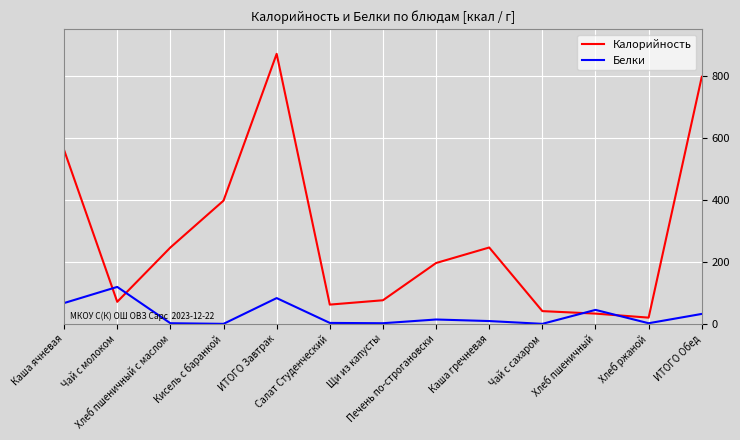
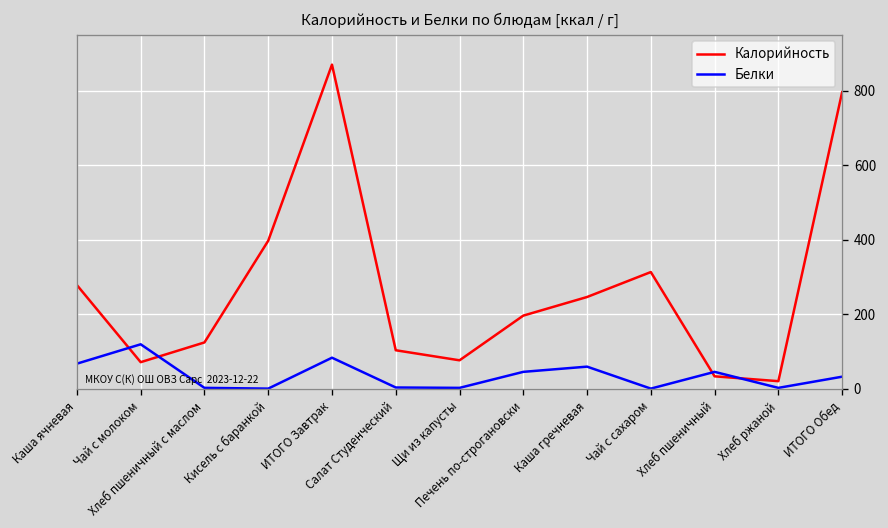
  {
    "Калорийность": {
-     "Каша ячневая": 560,
+     "Каша ячневая": 280,
      "Чай с молоком": 70,
-     "Хлеб пшеничный с маслом": 250,
+     "Хлеб пшеничный с маслом": 120,
      "Кисель с баранкой": 400,
      "ИТОГО Завтрак": 870,
-     "Салат Студенческий": 60,
+     "Салат Студенческий": 100,
      "Щи из капусты": 80,
      "Печень по-строгановски": 200,
      "Каша гречневая": 250,
-     "Чай с сахаром": 40,
+     "Чай с сахаром": 310,
      "Хлеб пшеничный": 30,
      "Хлеб ржаной": 20,
      "ИТОГО Обед": 800
    },
    "Белки": {
      "Каша ячневая": 70,
      "Чай с молоком": 120,
      "Кисель с баранкой": 0,
      "ИТОГО Завтрак": 80,
      "Салат Студенческий": 0,
      "Щи из капусты": 0,
-     "Печень по-строгановски": 10,
-     "Каша гречневая": 10,
+     "Печень по-строгановски": 50,
+     "Каша гречневая": 60,
      "Чай с сахаром": 0,
      "Хлеб пшеничный": 50,
      "Хлеб ржаной": 0,
      "ИТОГО Обед": 30
    }
  }
